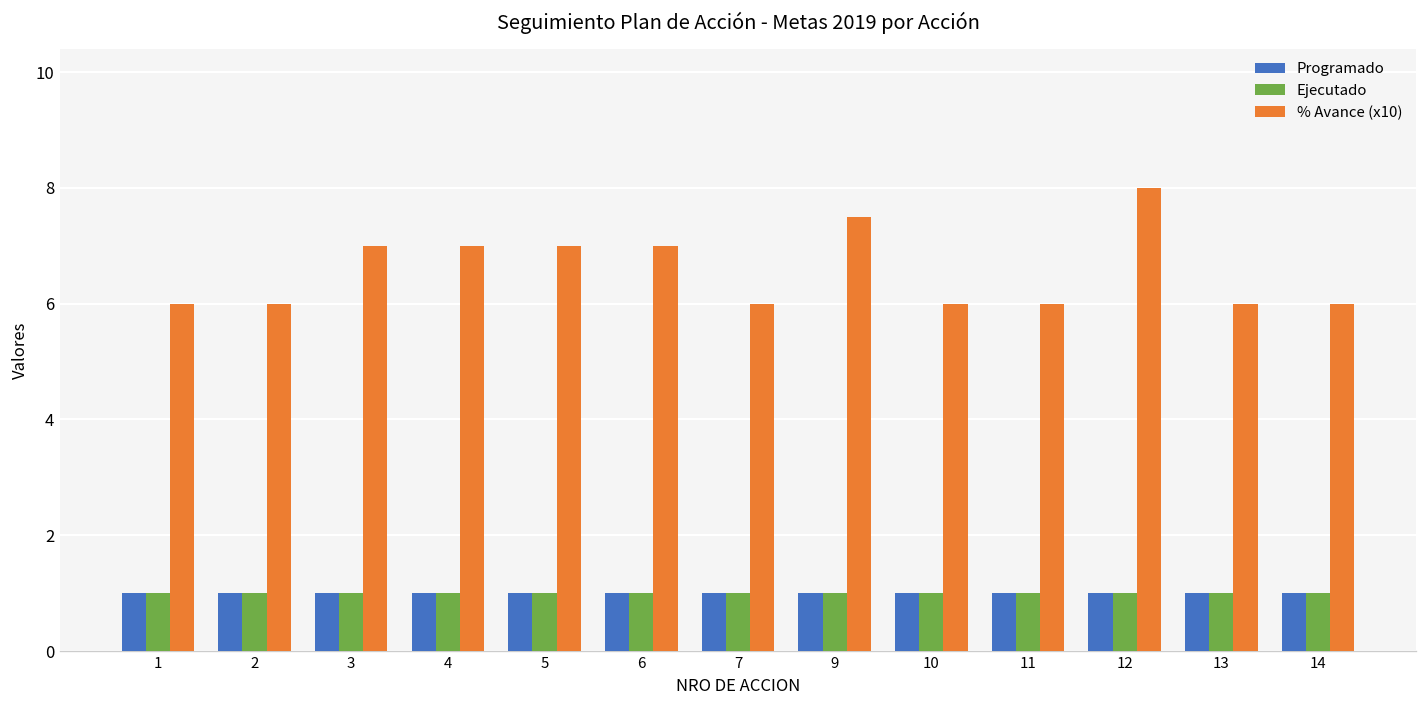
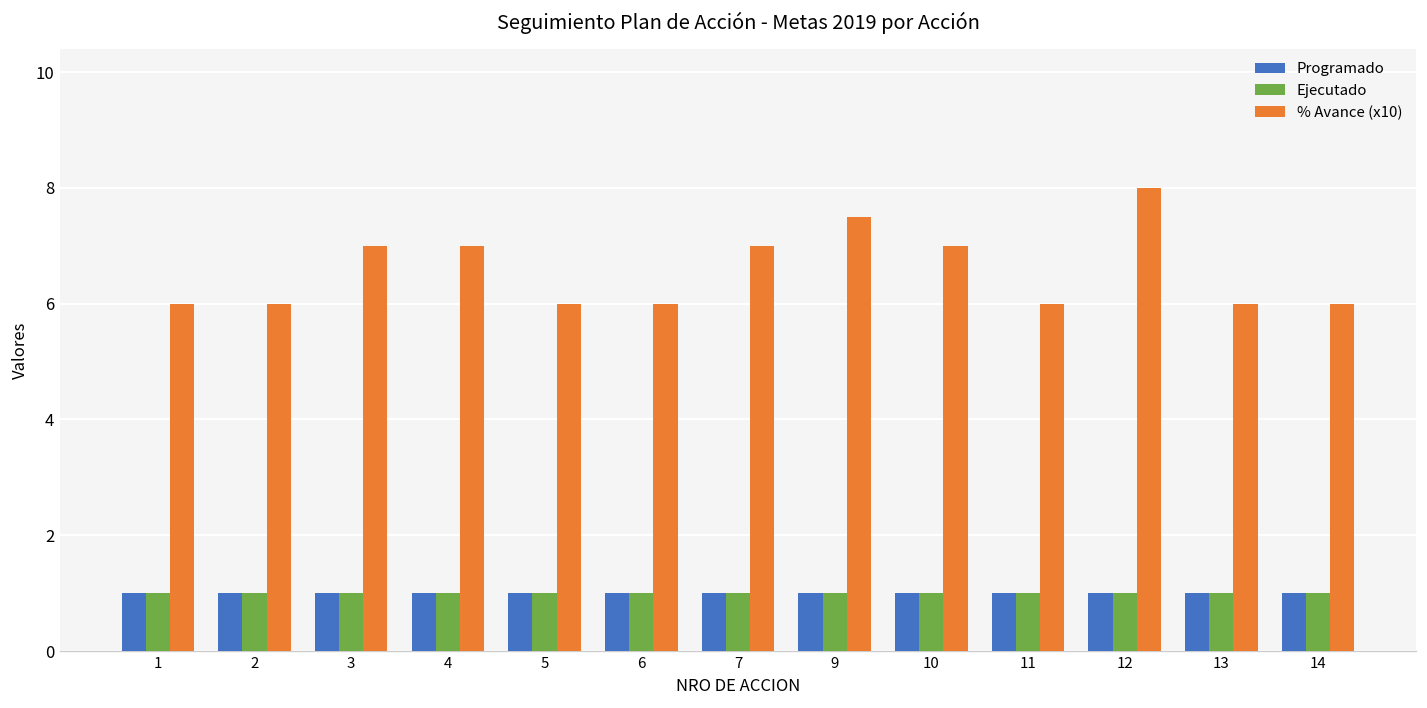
  {
    "Programado": {
      "1": 1.0,
      "2": 1.0,
      "3": 1.0,
      "4": 1.0,
      "5": 1.0,
      "6": 1.0,
      "7": 1.0,
      "9": 1.0,
      "10": 1.0,
      "11": 1.0,
      "12": 1.0,
      "13": 1.0,
      "14": 1.0
    },
    "Ejecutado": {
      "1": 1.0,
      "2": 1.0,
      "3": 1.0,
      "4": 1.0,
      "5": 1.0,
      "6": 1.0,
      "7": 1.0,
      "9": 1.0,
      "10": 1.0,
      "11": 1.0,
      "12": 1.0,
      "13": 1.0,
      "14": 1.0
    },
    "% Avance (x10)": {
      "1": 6.0,
      "2": 6.0,
      "3": 7.0,
      "4": 7.0,
-     "5": 7.0,
-     "6": 7.0,
-     "7": 6.0,
+     "5": 6.0,
+     "6": 6.0,
+     "7": 7.0,
      "9": 7.5,
-     "10": 6.0,
+     "10": 7.0,
      "11": 6.0,
      "12": 8.0,
      "13": 6.0,
      "14": 6.0
    }
  }
